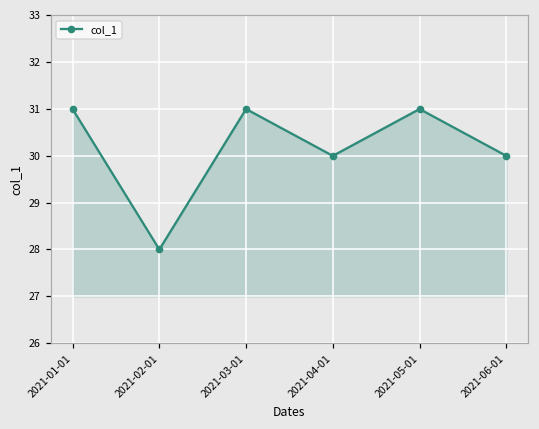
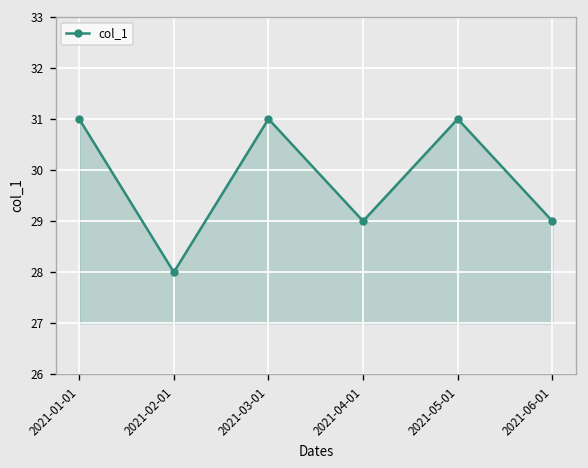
  {
    "2021-01-01": 31,
    "2021-02-01": 28,
    "2021-03-01": 31,
-   "2021-04-01": 30,
+   "2021-04-01": 29,
    "2021-05-01": 31,
-   "2021-06-01": 30
+   "2021-06-01": 29
  }
